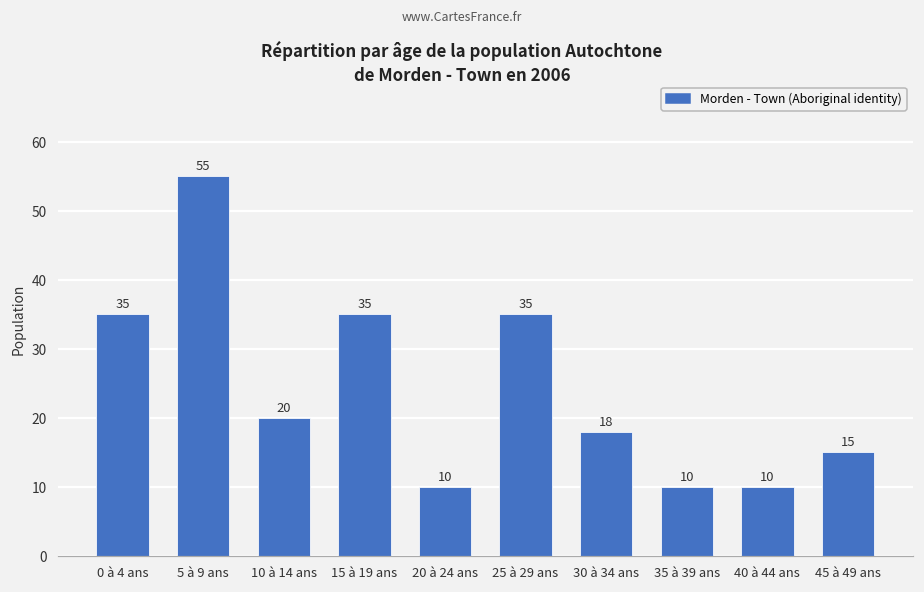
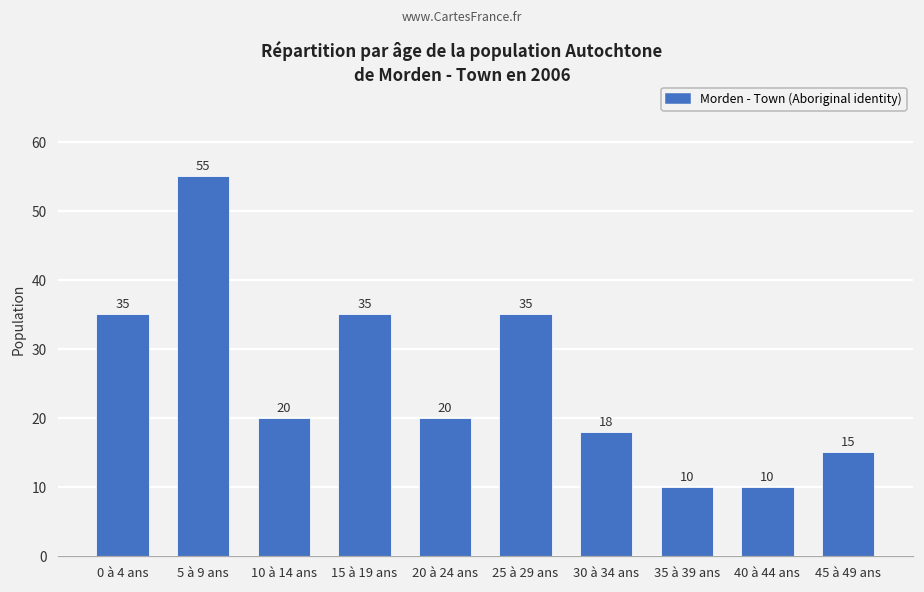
  {
    "0 à 4 ans": 35,
    "5 à 9 ans": 55,
    "10 à 14 ans": 20,
    "15 à 19 ans": 35,
-   "20 à 24 ans": 10,
+   "20 à 24 ans": 20,
    "25 à 29 ans": 35,
    "30 à 34 ans": 18,
    "35 à 39 ans": 10,
    "40 à 44 ans": 10,
    "45 à 49 ans": 15
  }
